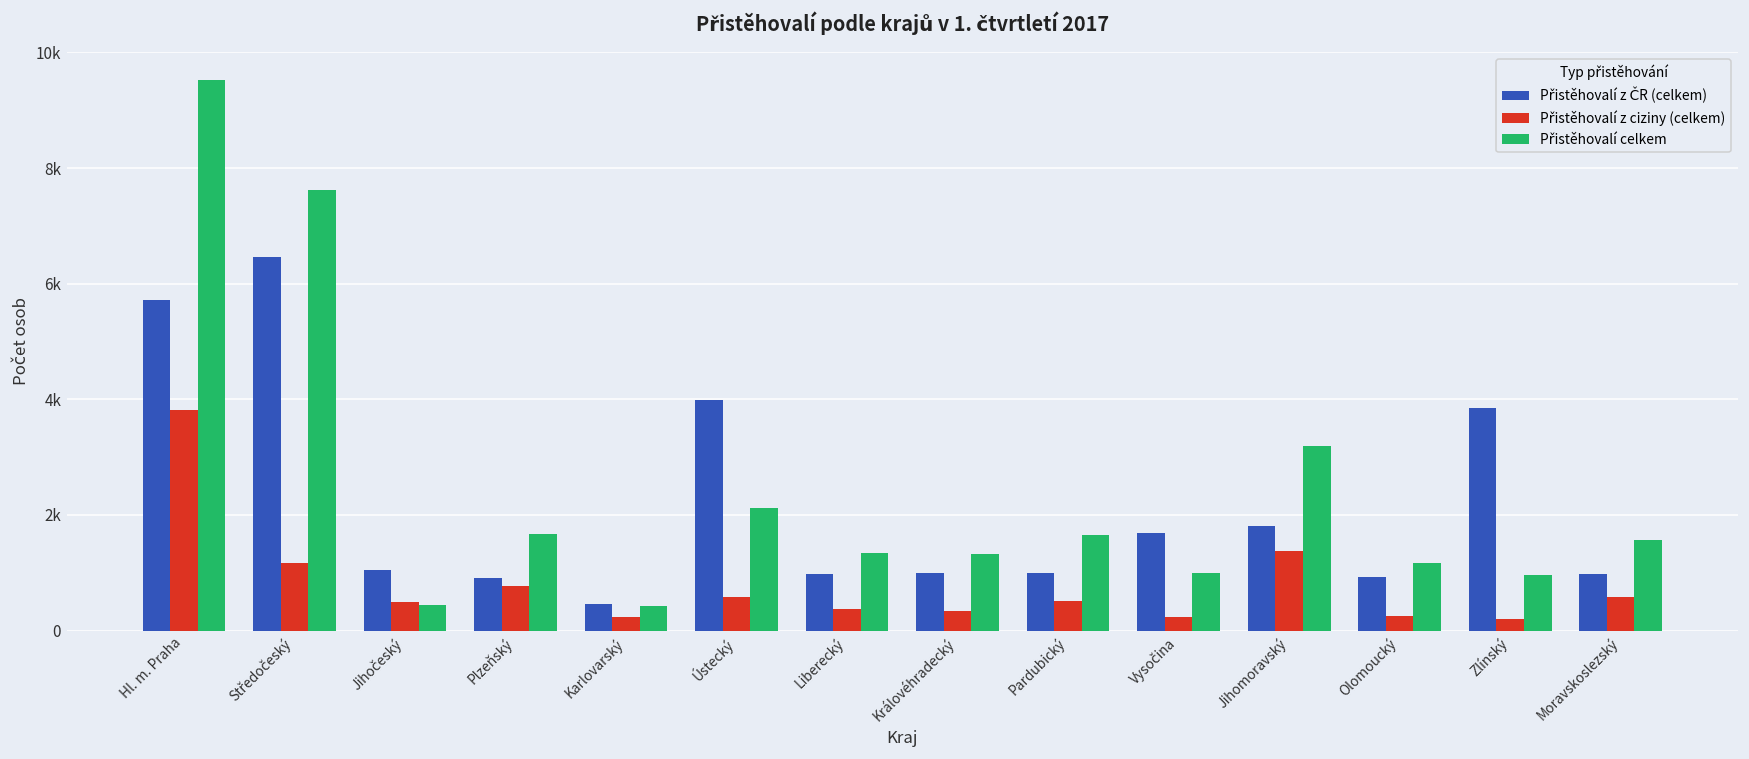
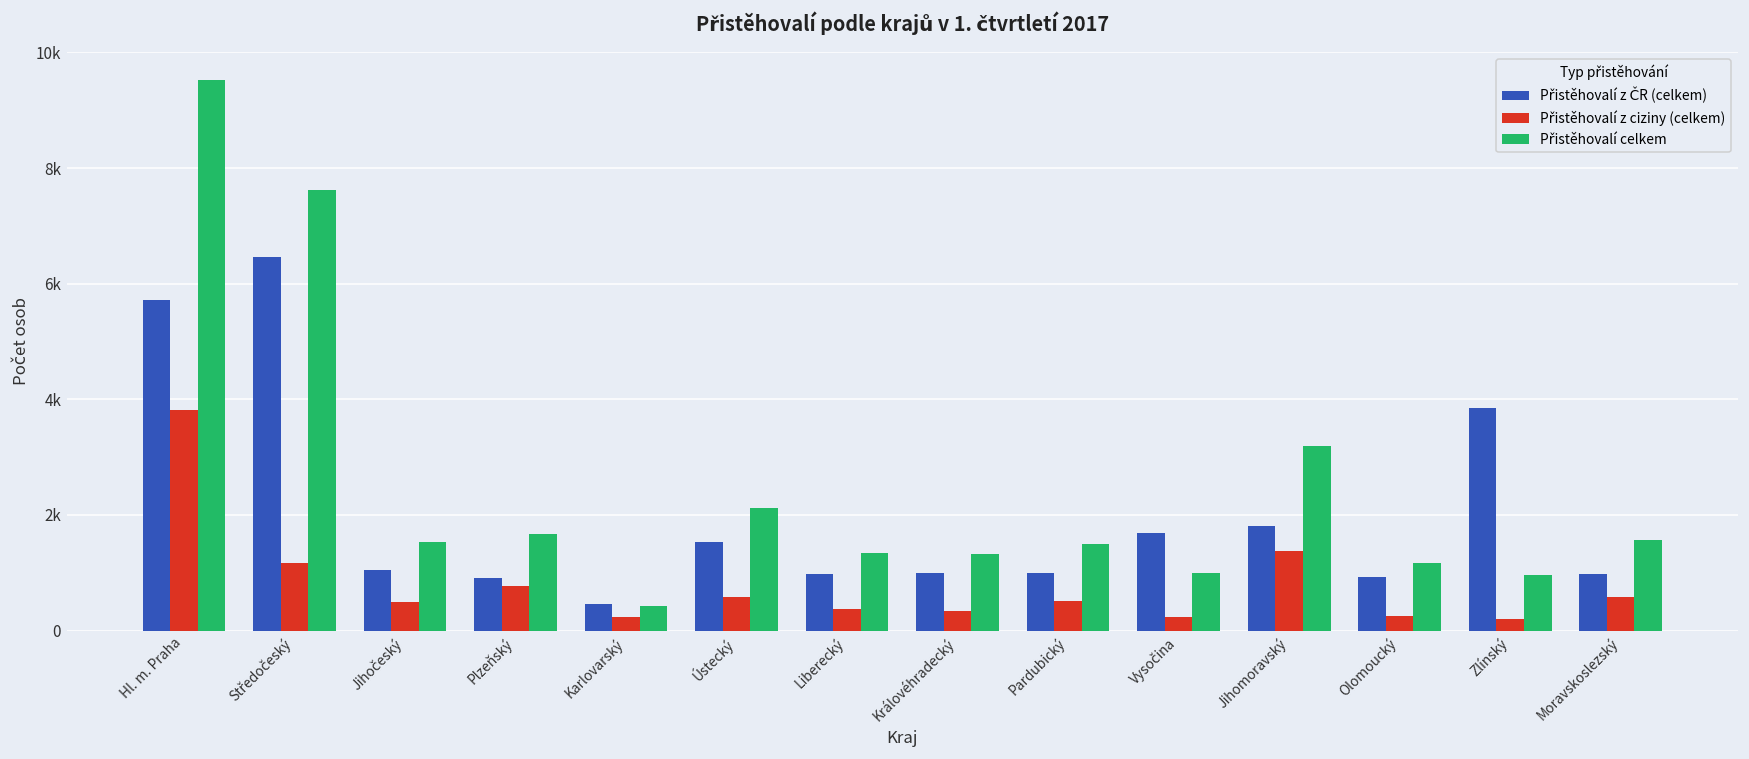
  {
    "Přistěhovalí z ČR (celkem)": {
      "Hl. m. Praha": 5700,
      "Středočeský": 6500,
      "Jihočeský": 1000,
      "Plzeňský": 900,
      "Karlovarský": 500,
-     "Ústecký": 4000,
+     "Ústecký": 1500,
      "Liberecký": 1000,
      "Královéhradecký": 1000,
      "Pardubický": 1000,
      "Vysočina": 1700,
      "Jihomoravský": 1800,
      "Olomoucký": 900,
      "Zlínský": 3800,
      "Moravskoslezský": 1000
    },
    "Přistěhovalí z ciziny (celkem)": {
      "Hl. m. Praha": 3800,
      "Středočeský": 1200,
      "Jihočeský": 500,
      "Plzeňský": 800,
      "Karlovarský": 200,
      "Ústecký": 600,
      "Liberecký": 400,
      "Královéhradecký": 300,
      "Pardubický": 500,
      "Vysočina": 200,
      "Jihomoravský": 1400,
      "Olomoucký": 300,
      "Zlínský": 200,
      "Moravskoslezský": 600
    },
    "Přistěhovalí celkem": {
      "Hl. m. Praha": 9500,
      "Středočeský": 7600,
-     "Jihočeský": 400,
+     "Jihočeský": 1500,
      "Plzeňský": 1700,
      "Karlovarský": 400,
      "Ústecký": 2100,
      "Liberecký": 1300,
      "Královéhradecký": 1300,
-     "Pardubický": 1700,
+     "Pardubický": 1500,
      "Vysočina": 1000,
      "Jihomoravský": 3200,
      "Olomoucký": 1200,
      "Zlínský": 1000,
      "Moravskoslezský": 1600
    }
  }
